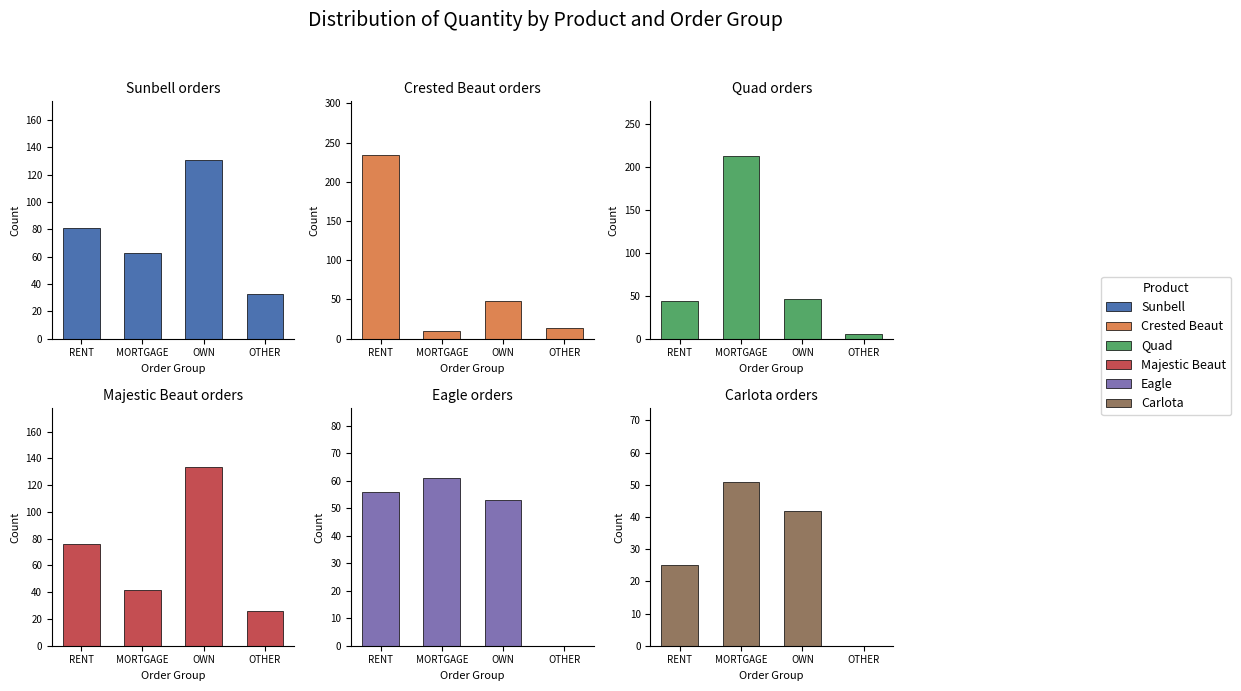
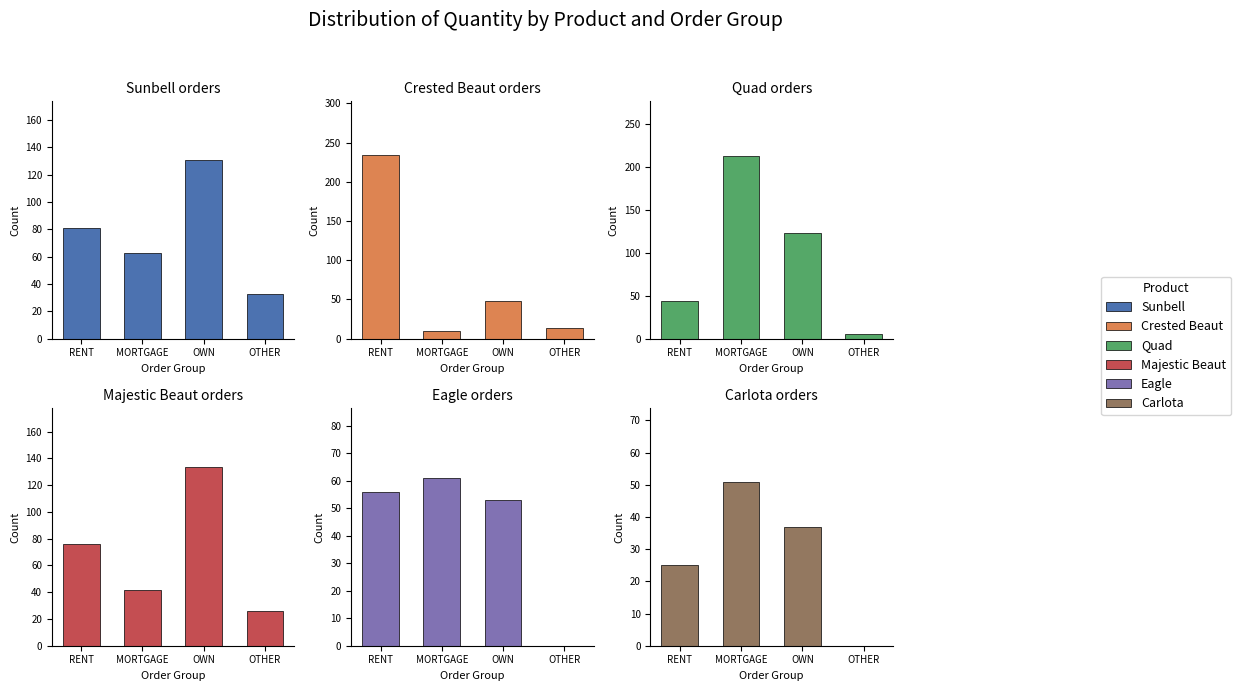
  {
    "Sunbell orders": {
      "RENT": 81,
      "MORTGAGE": 63,
      "OWN": 131,
      "OTHER": 33
    },
    "Crested Beaut orders": {
      "RENT": 230,
      "MORTGAGE": 10,
      "OWN": 50,
      "OTHER": 10
    },
    "Quad orders": {
      "RENT": 40,
      "MORTGAGE": 210,
-     "OWN": 50,
+     "OWN": 120,
      "OTHER": 10
    },
    "Majestic Beaut orders": {
      "RENT": 76,
      "MORTGAGE": 42,
      "OWN": 134,
      "OTHER": 26
    },
    "Eagle orders": {
      "RENT": 56,
      "MORTGAGE": 61,
      "OWN": 53,
      "OTHER": 0
    },
    "Carlota orders": {
      "RENT": 25,
      "MORTGAGE": 51,
-     "OWN": 42,
+     "OWN": 37,
      "OTHER": 0
    }
  }
